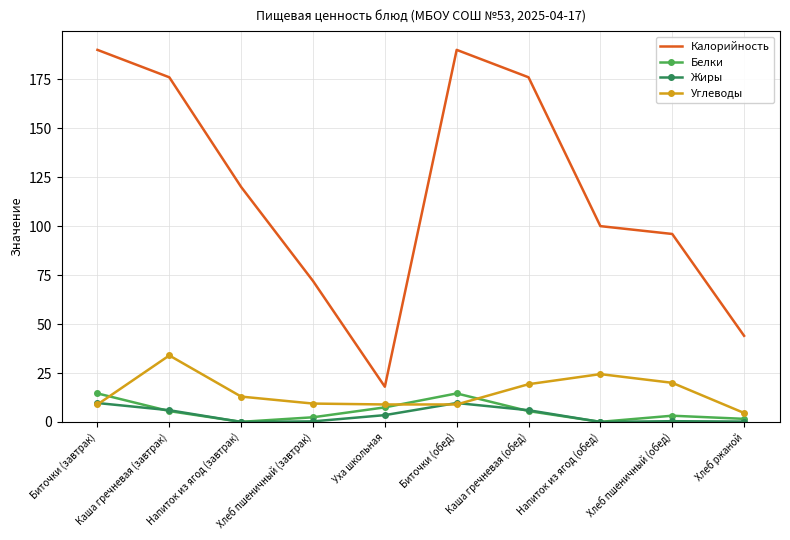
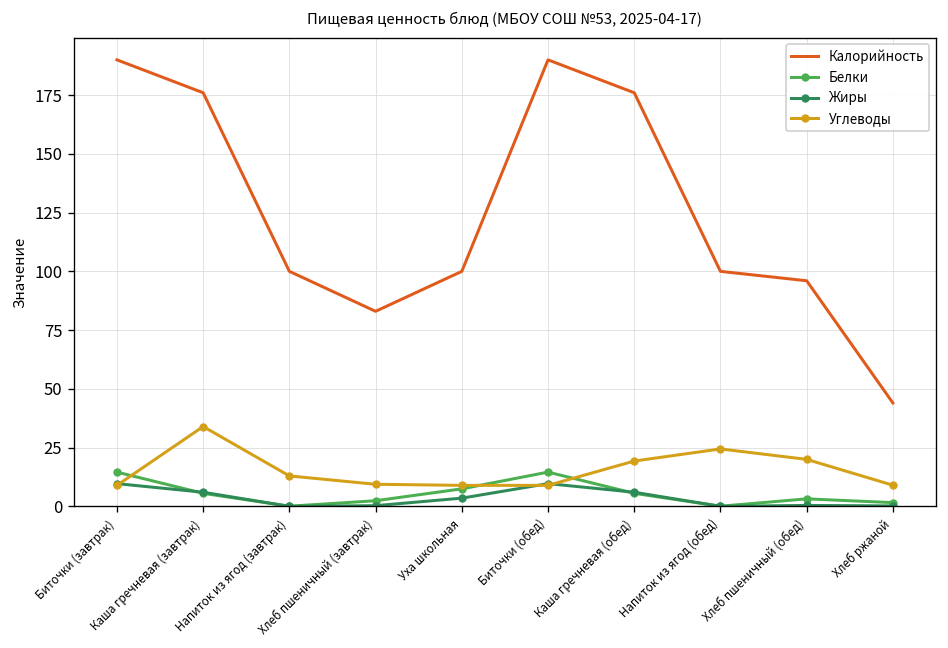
  {
    "Калорийность": {
      "Биточки (завтрак)": 190,
      "Каша гречневая (завтрак)": 176,
-     "Напиток из ягод (завтрак)": 120,
-     "Хлеб пшеничный (завтрак)": 72,
-     "Уха школьная": 18,
+     "Напиток из ягод (завтрак)": 100,
+     "Хлеб пшеничный (завтрак)": 83,
+     "Уха школьная": 100,
      "Биточки (обед)": 190,
      "Каша гречневая (обед)": 176,
      "Напиток из ягод (обед)": 100,
      "Хлеб пшеничный (обед)": 96,
      "Хлеб ржаной": 44
    },
    "Углеводы": {
      "Каша гречневая (завтрак)": 34,
      "Напиток из ягод (завтрак)": 13,
      "Хлеб пшеничный (завтрак)": 9,
      "Уха школьная": 9,
      "Каша гречневая (обед)": 19,
      "Напиток из ягод (обед)": 24,
      "Хлеб пшеничный (обед)": 20,
-     "Хлеб ржаной": 5
+     "Хлеб ржаной": 9
    }
  }
